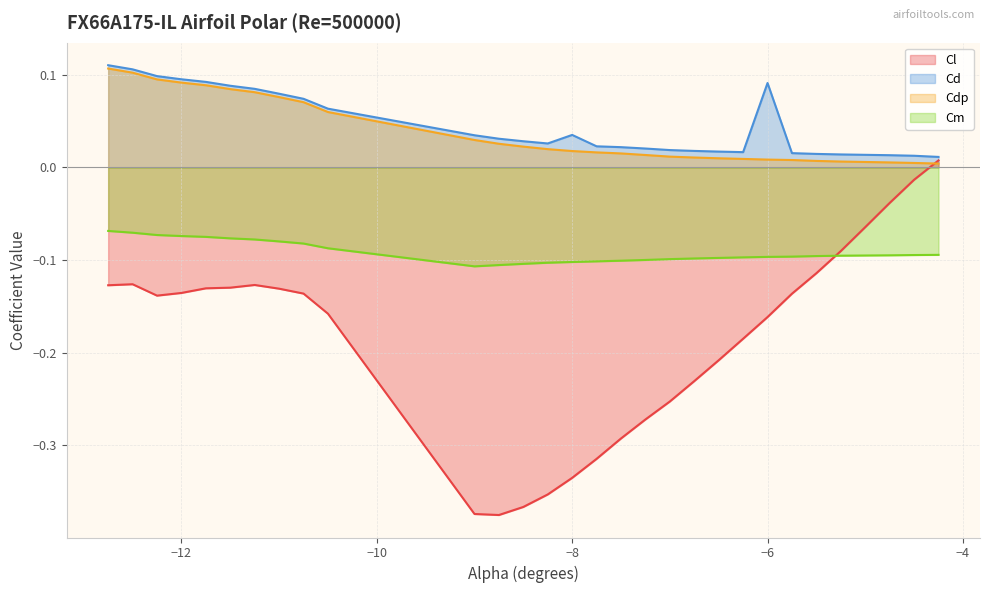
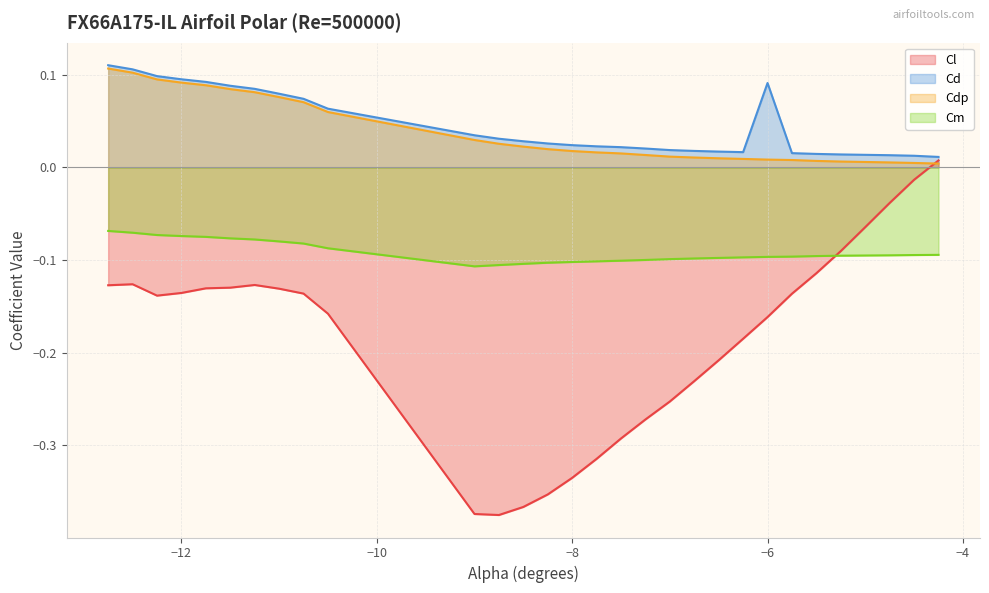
  {
    "Cd": {
      "−12": 0.09,
-     "−8": 0.03,
+     "−8": 0.02,
      "−6": 0.09
    }
  }
